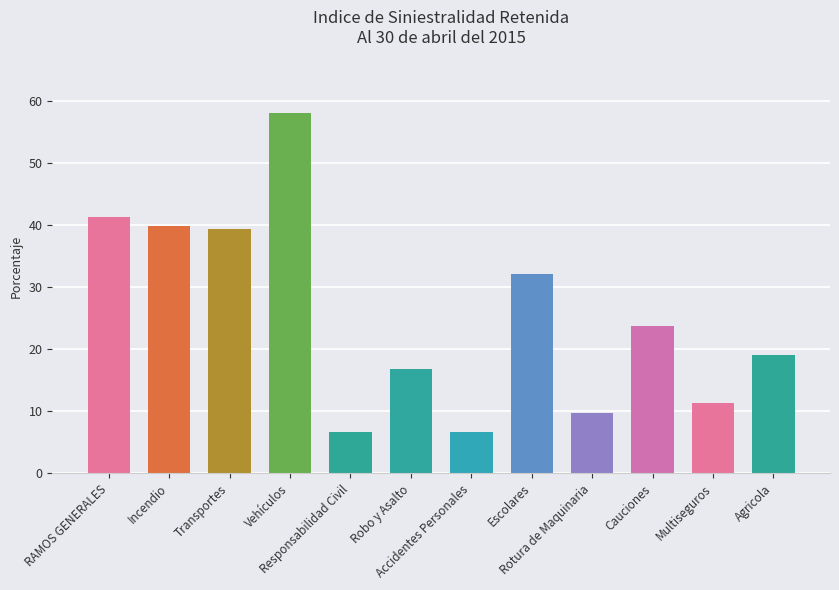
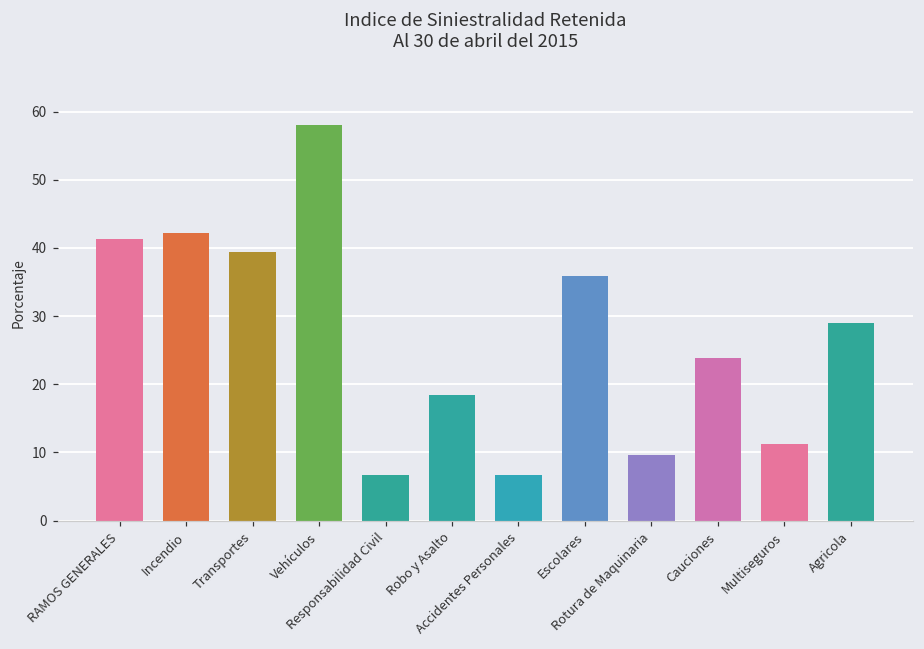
  {
    "RAMOS GENERALES": 41,
-   "Incendio": 40,
+   "Incendio": 42,
    "Transportes": 39,
    "Vehículos": 58,
    "Responsabilidad Civil": 7,
-   "Robo y Asalto": 17,
+   "Robo y Asalto": 18,
    "Accidentes Personales": 7,
-   "Escolares": 32,
+   "Escolares": 36,
    "Rotura de Maquinaria": 10,
    "Cauciones": 24,
    "Multiseguros": 11,
-   "Agricola": 19
+   "Agricola": 29
  }
